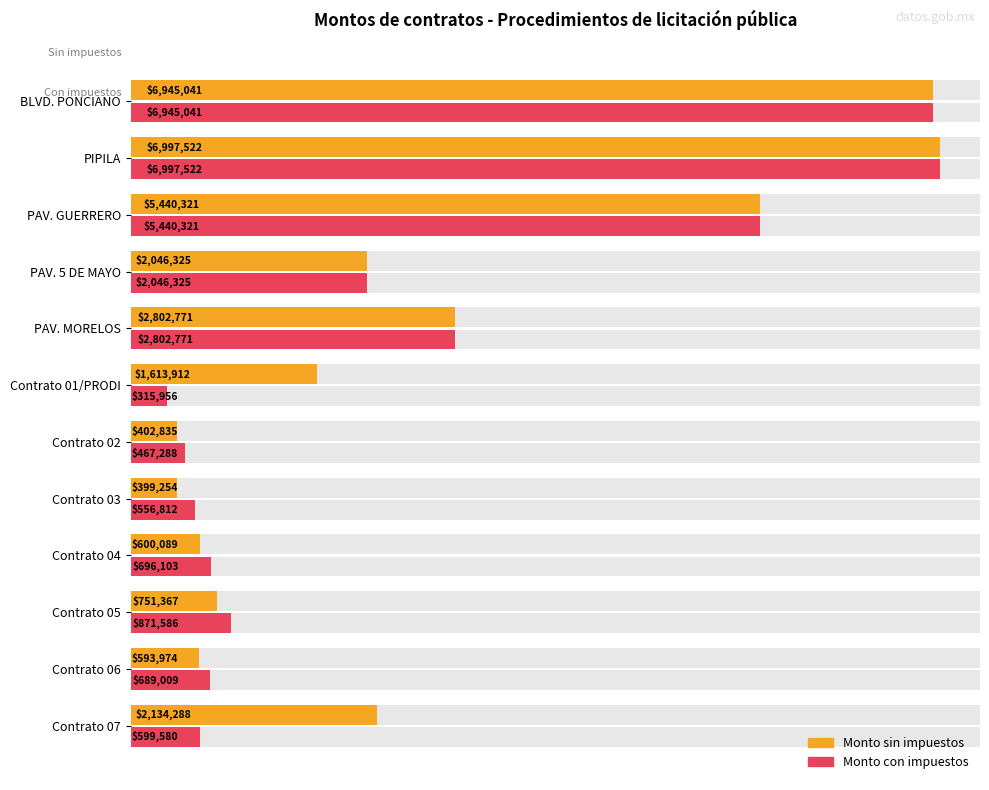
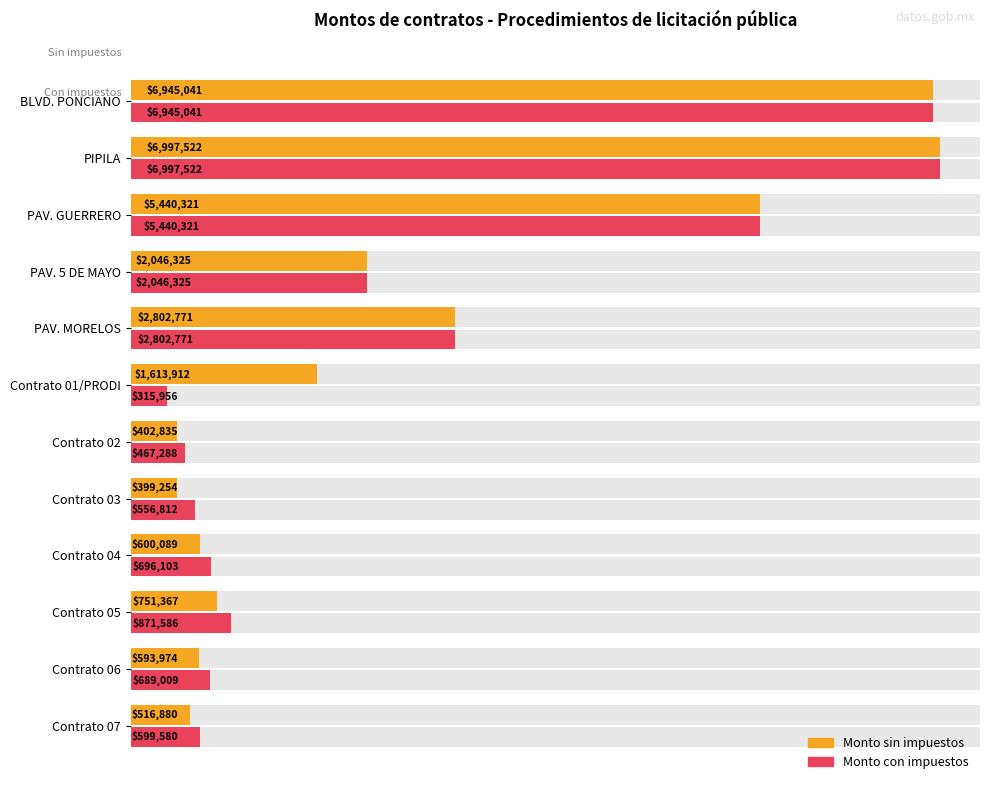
  {
    "Monto sin impuestos": {
-     "Contrato 07": "$2,134,288"
+     "Contrato 07": "$516,880"
    }
  }
